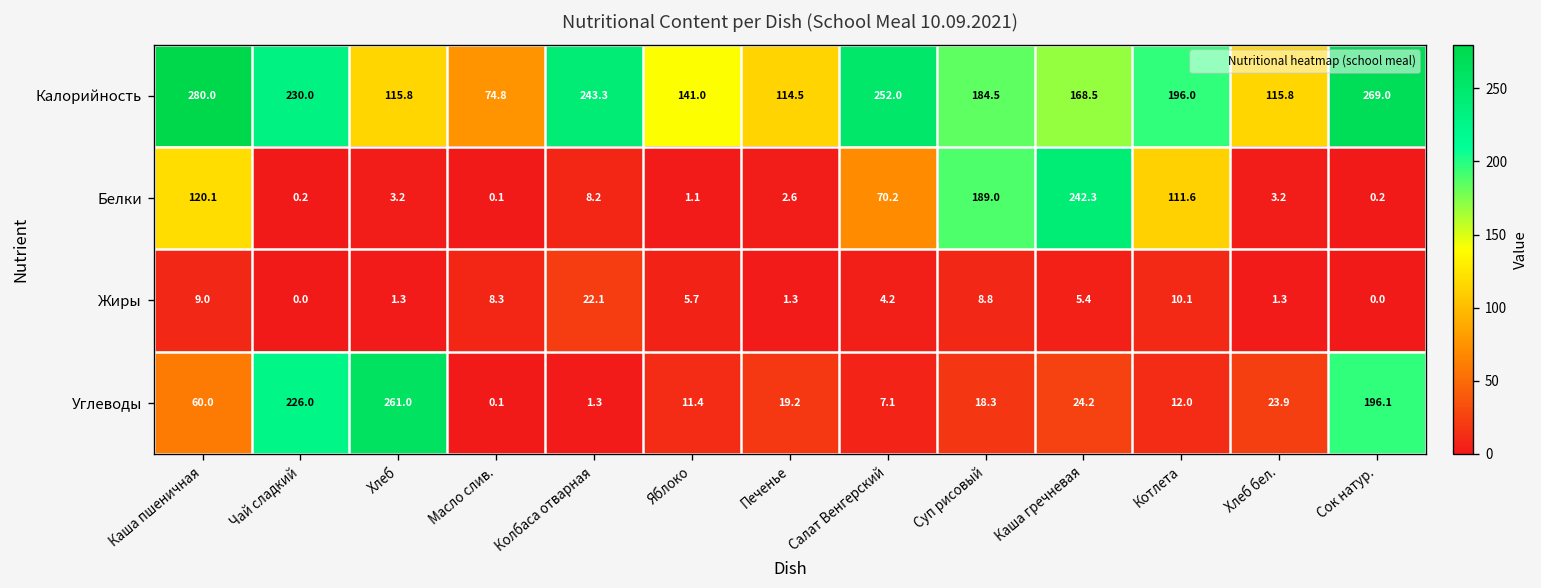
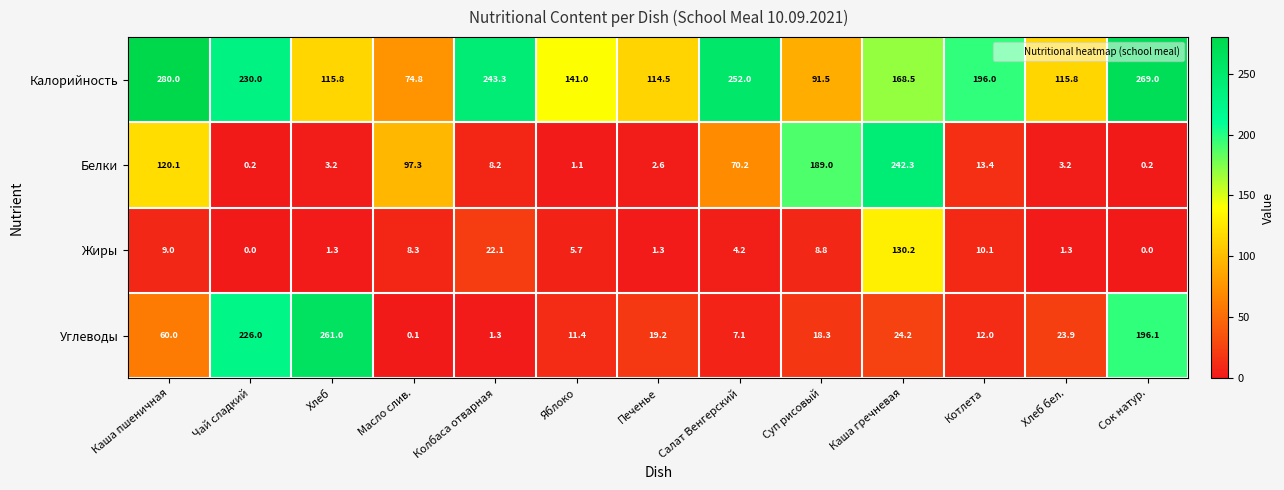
  {
    "Калорийность": {
      "Каша пшеничная": 280.0,
      "Чай сладкий": 230.0,
      "Хлеб": 115.8,
      "Масло слив.": 74.8,
      "Колбаса отварная": 243.3,
      "Яблоко": 141.0,
      "Печенье": 114.5,
      "Салат Венгерский": 252.0,
-     "Суп рисовый": 184.5,
+     "Суп рисовый": 91.5,
      "Каша гречневая": 168.5,
      "Котлета": 196.0,
      "Хлеб бел.": 115.8,
      "Сок натур.": 269.0
    },
    "Белки": {
      "Каша пшеничная": 120.1,
      "Чай сладкий": 0.2,
      "Хлеб": 3.2,
-     "Масло слив.": 0.1,
+     "Масло слив.": 97.3,
      "Колбаса отварная": 8.2,
      "Яблоко": 1.1,
      "Печенье": 2.6,
      "Салат Венгерский": 70.2,
      "Суп рисовый": 189.0,
      "Каша гречневая": 242.3,
-     "Котлета": 111.6,
+     "Котлета": 13.4,
      "Хлеб бел.": 3.2,
      "Сок натур.": 0.2
    },
    "Жиры": {
      "Каша пшеничная": 9.0,
      "Чай сладкий": 0.0,
      "Хлеб": 1.3,
      "Масло слив.": 8.3,
      "Колбаса отварная": 22.1,
      "Яблоко": 5.7,
      "Печенье": 1.3,
      "Салат Венгерский": 4.2,
      "Суп рисовый": 8.8,
-     "Каша гречневая": 5.4,
+     "Каша гречневая": 130.2,
      "Котлета": 10.1,
      "Хлеб бел.": 1.3,
      "Сок натур.": 0.0
    },
    "Углеводы": {
      "Каша пшеничная": 60.0,
      "Чай сладкий": 226.0,
      "Хлеб": 261.0,
      "Масло слив.": 0.1,
      "Колбаса отварная": 1.3,
      "Яблоко": 11.4,
      "Печенье": 19.2,
      "Салат Венгерский": 7.1,
      "Суп рисовый": 18.3,
      "Каша гречневая": 24.2,
      "Котлета": 12.0,
      "Хлеб бел.": 23.9,
      "Сок натур.": 196.1
    }
  }
